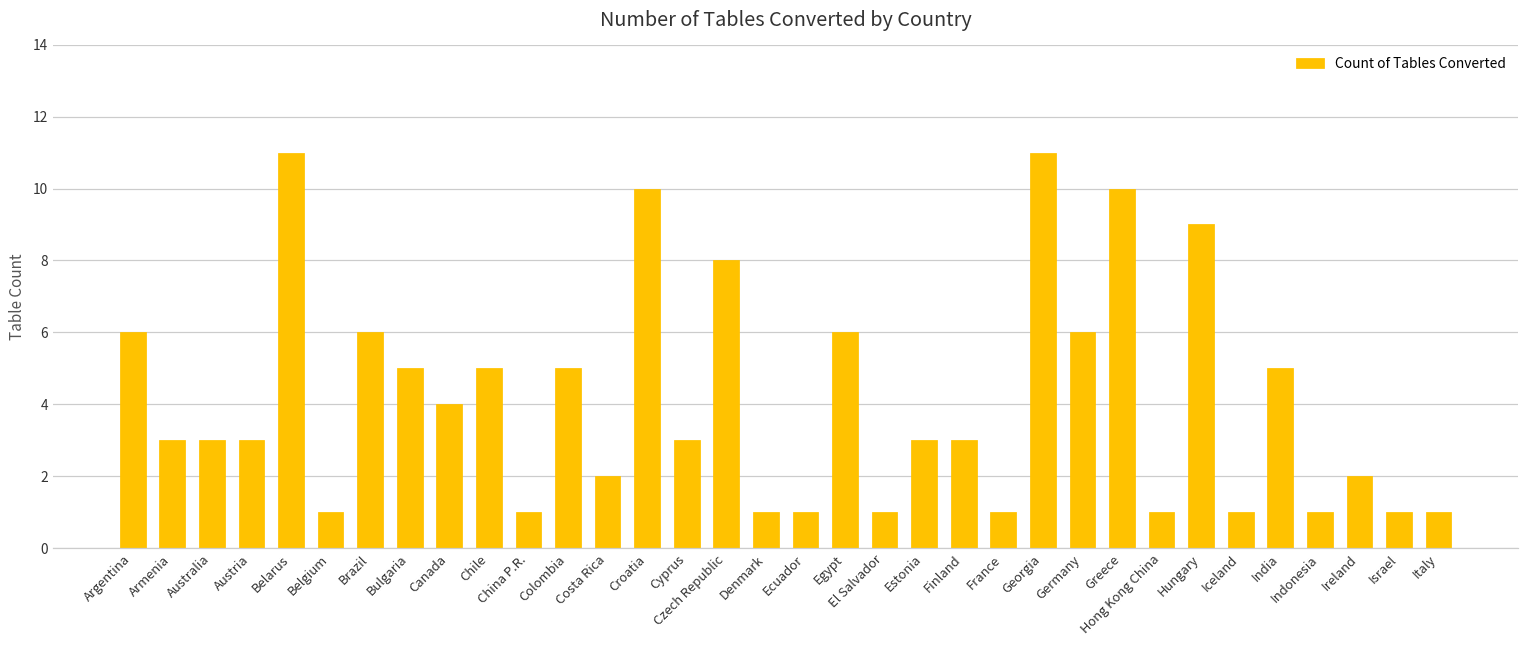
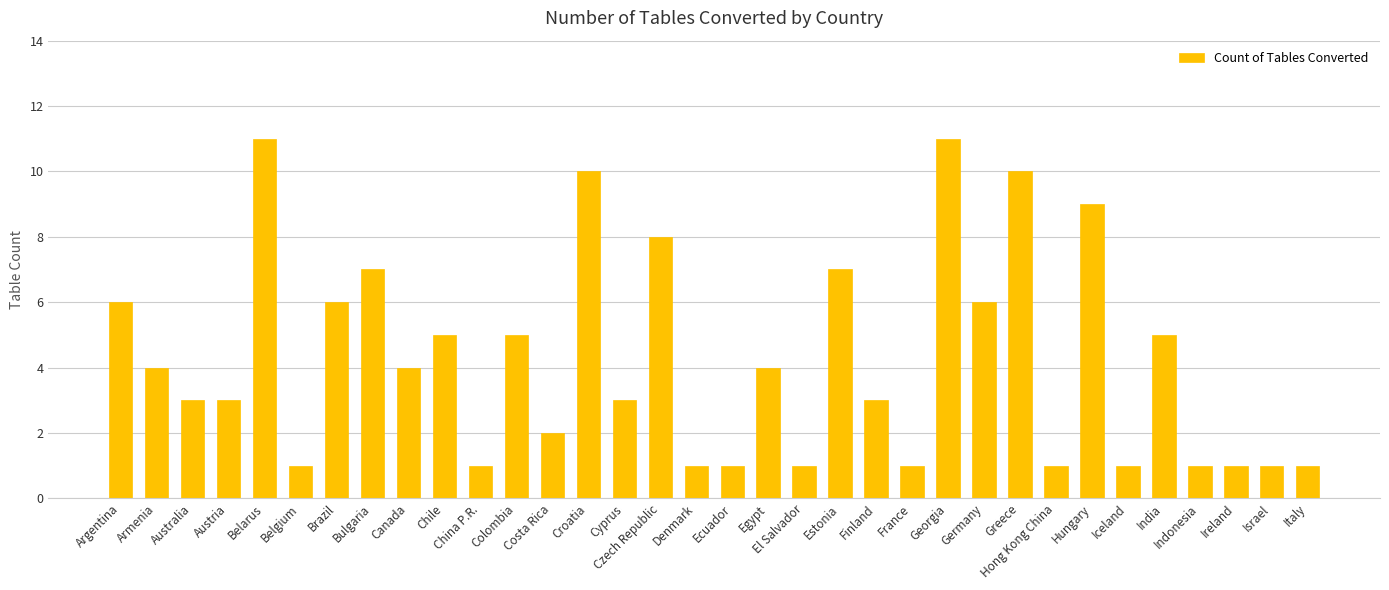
  {
    "Argentina": 6,
-   "Armenia": 3,
+   "Armenia": 4,
    "Australia": 3,
    "Austria": 3,
    "Belarus": 11,
    "Belgium": 1,
    "Brazil": 6,
-   "Bulgaria": 5,
+   "Bulgaria": 7,
    "Canada": 4,
    "Chile": 5,
    "China P.R.": 1,
    "Colombia": 5,
    "Costa Rica": 2,
    "Croatia": 10,
    "Cyprus": 3,
    "Czech Republic": 8,
    "Denmark": 1,
    "Ecuador": 1,
-   "Egypt": 6,
+   "Egypt": 4,
    "El Salvador": 1,
-   "Estonia": 3,
+   "Estonia": 7,
    "Finland": 3,
    "France": 1,
    "Georgia": 11,
    "Germany": 6,
    "Greece": 10,
    "Hong Kong China": 1,
    "Hungary": 9,
    "Iceland": 1,
    "India": 5,
    "Indonesia": 1,
-   "Ireland": 2,
+   "Ireland": 1,
    "Israel": 1,
    "Italy": 1
  }
